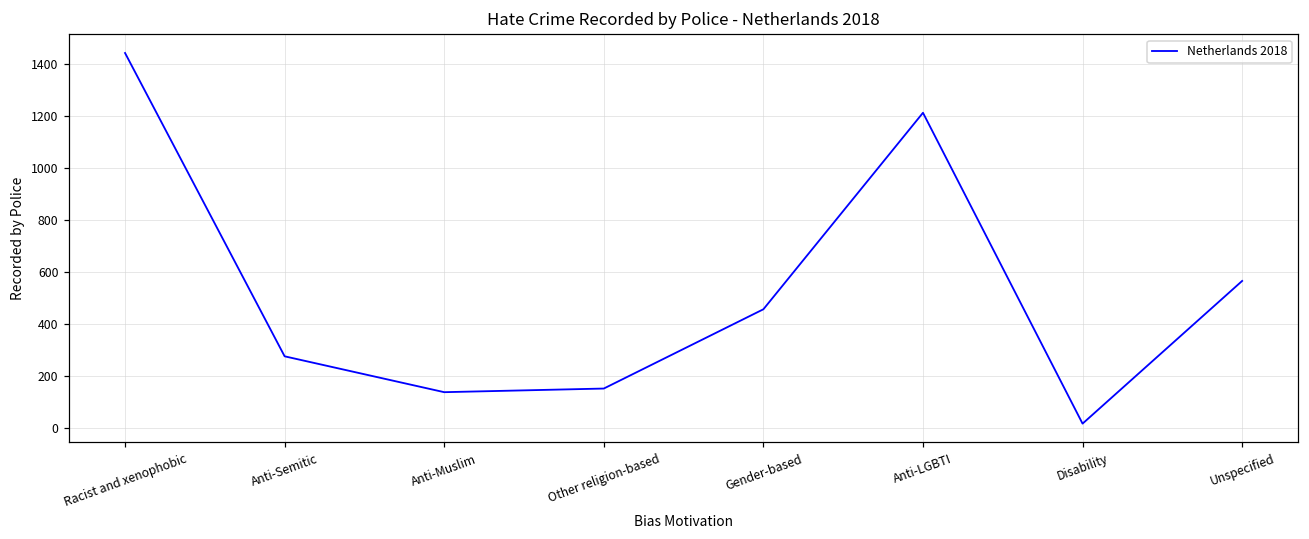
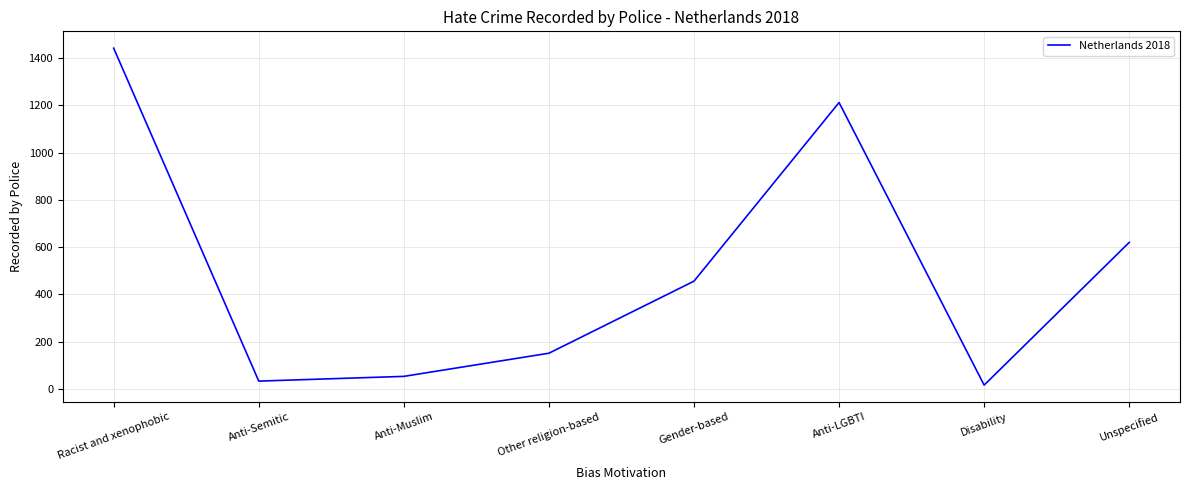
  {
    "Racist and xenophobic": 1440,
-   "Anti-Semitic": 280,
-   "Anti-Muslim": 140,
+   "Anti-Semitic": 30,
+   "Anti-Muslim": 50,
    "Other religion-based": 150,
    "Gender-based": 460,
    "Anti-LGBTI": 1210,
    "Disability": 20,
-   "Unspecified": 570
+   "Unspecified": 620
  }
